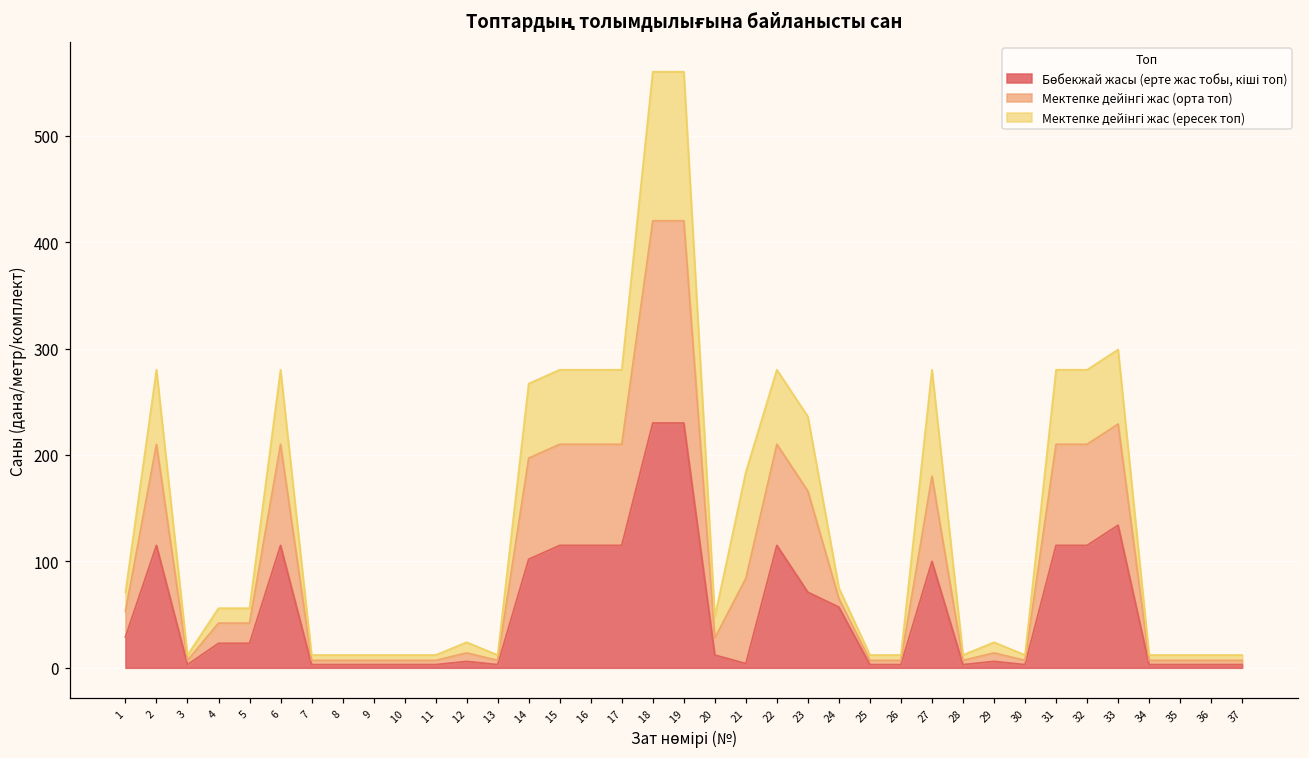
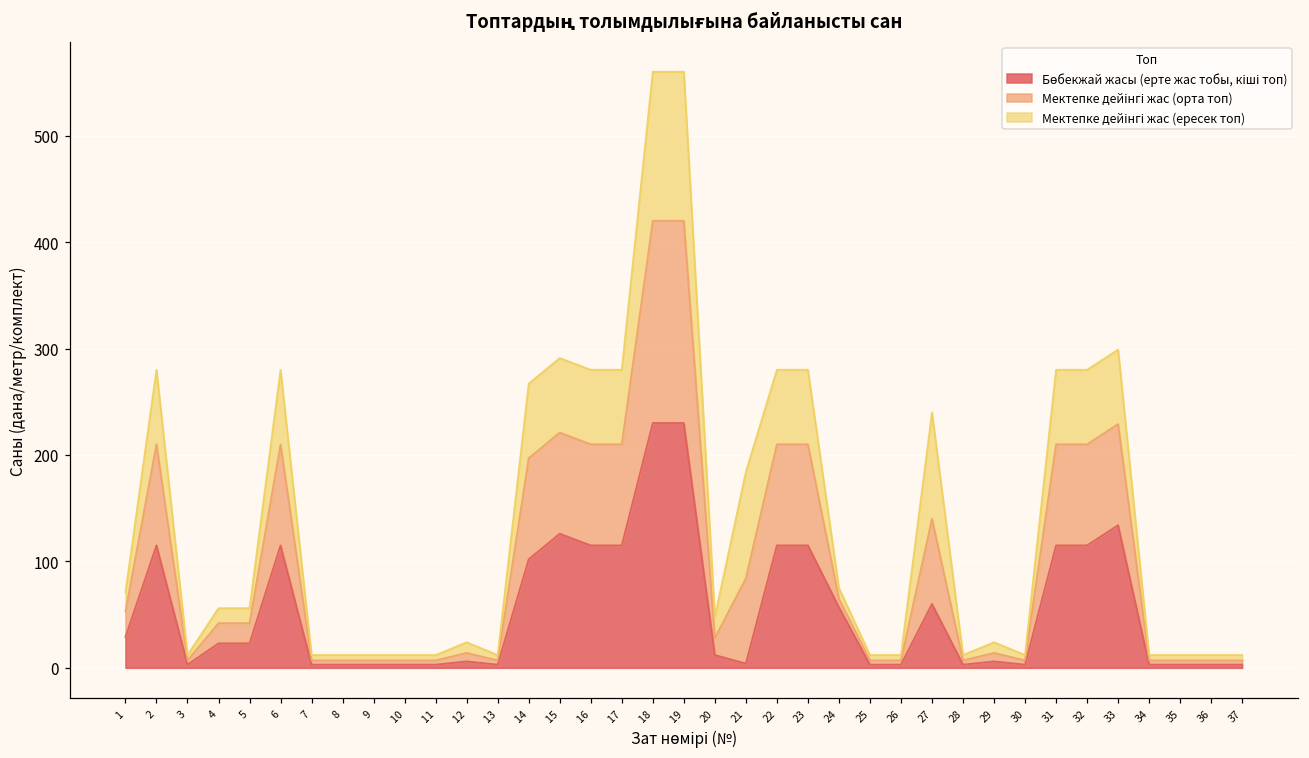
  {
    "Бөбекжай жасы (ерте жас тобы, кіші топ)": {
      "1": 30,
      "2": 120,
      "3": 0,
      "4": 20,
      "5": 20,
      "6": 120,
      "7": 0,
      "8": 0,
      "9": 0,
      "10": 0,
      "11": 0,
      "12": 10,
      "13": 0,
      "14": 100,
-     "15": 120,
+     "15": 130,
      "16": 120,
      "17": 120,
      "18": 230,
      "19": 230,
      "20": 10,
      "21": 0,
      "22": 120,
-     "23": 70,
+     "23": 120,
      "24": 60,
      "25": 0,
      "26": 0,
-     "27": 100,
+     "27": 60,
      "28": 0,
      "29": 10,
      "30": 0,
      "31": 120,
      "32": 120,
      "33": 130,
      "34": 0,
      "35": 0,
      "36": 0,
      "37": 0
    }
  }
